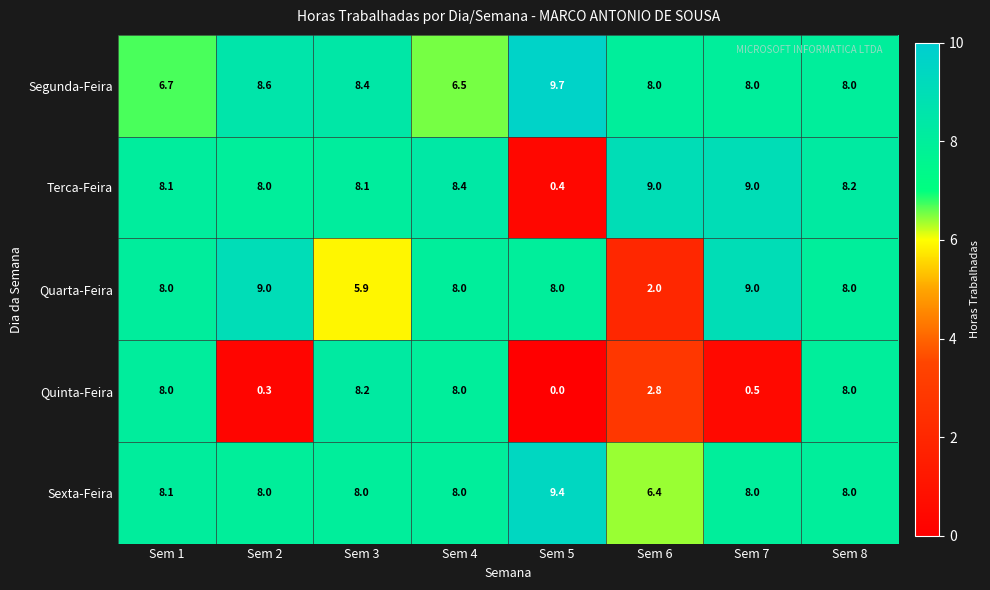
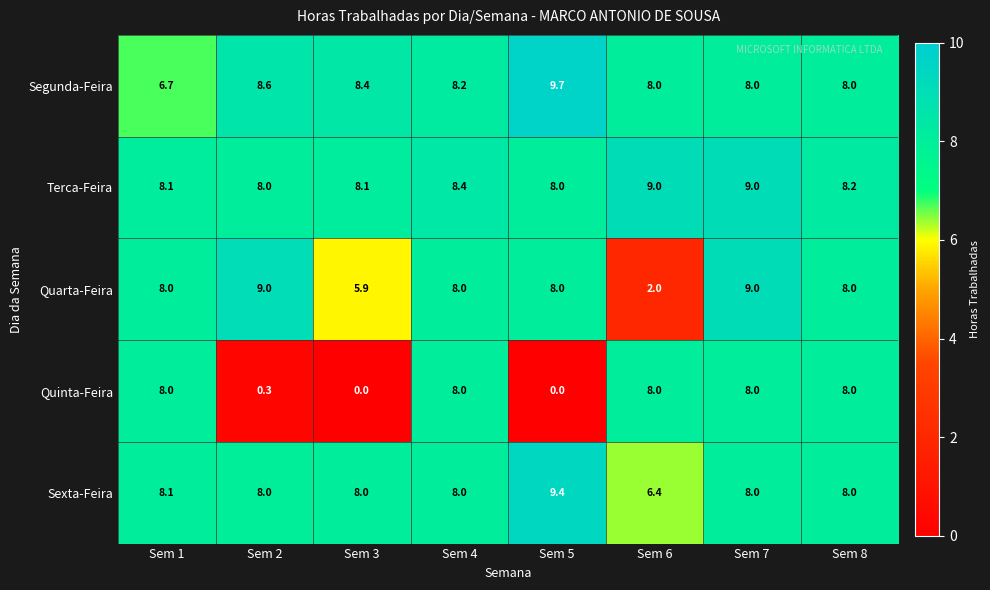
  {
    "Segunda-Feira": {
      "Sem 1": 6.7,
      "Sem 2": 8.6,
      "Sem 3": 8.4,
-     "Sem 4": 6.5,
+     "Sem 4": 8.2,
      "Sem 5": 9.7,
      "Sem 6": 8.0,
      "Sem 7": 8.0
    },
    "Terca-Feira": {
      "Sem 1": 8.1,
      "Sem 2": 8.0,
      "Sem 3": 8.1,
      "Sem 4": 8.4,
-     "Sem 5": 0.4,
+     "Sem 5": 8.0,
      "Sem 6": 9.0,
      "Sem 7": 9.0,
      "Sem 8": 8.2
    },
    "Quarta-Feira": {
      "Sem 1": 8.0,
      "Sem 2": 9.0,
      "Sem 3": 5.9,
      "Sem 4": 8.0,
      "Sem 5": 8.0,
      "Sem 6": 2.0,
      "Sem 7": 9.0,
      "Sem 8": 8.0
    },
    "Quinta-Feira": {
      "Sem 1": 8.0,
      "Sem 2": 0.3,
-     "Sem 3": 8.2,
+     "Sem 3": 0.0,
      "Sem 4": 8.0,
      "Sem 5": 0.0,
-     "Sem 6": 2.8,
-     "Sem 7": 0.5,
+     "Sem 6": 8.0,
+     "Sem 7": 8.0,
      "Sem 8": 8.0
    },
    "Sexta-Feira": {
      "Sem 1": 8.1,
      "Sem 2": 8.0,
      "Sem 3": 8.0,
      "Sem 4": 8.0,
      "Sem 5": 9.4,
      "Sem 6": 6.4,
      "Sem 7": 8.0,
      "Sem 8": 8.0
    }
  }
